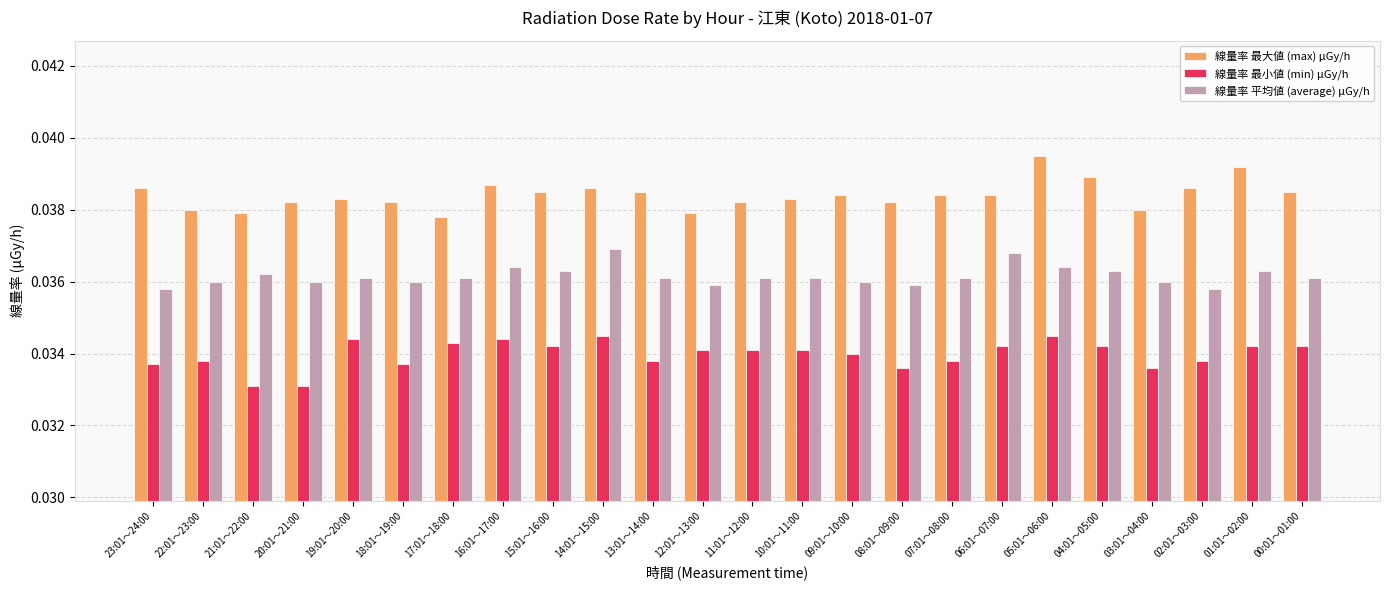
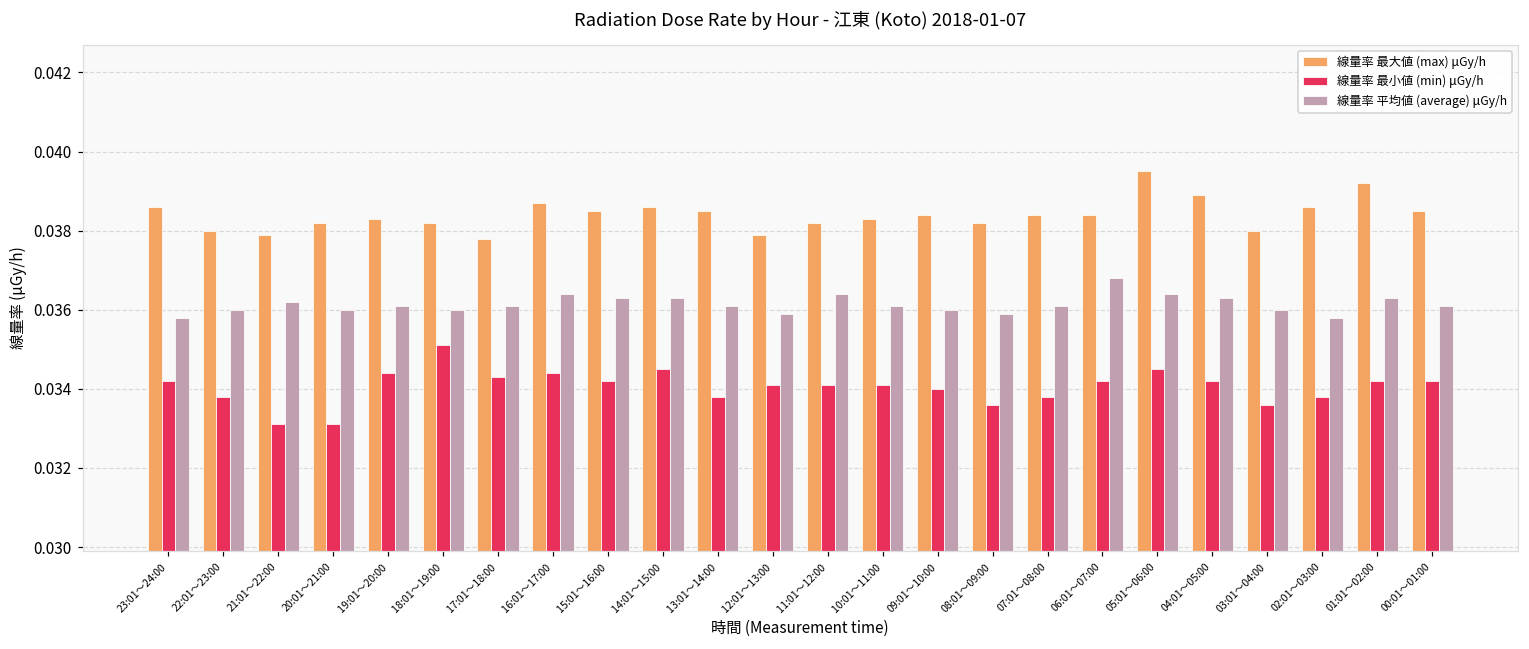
  {
    "線量率 最大値 (max) μGy/h": {
      "23:01～24:00": 0.0386,
      "22:01～23:00": 0.0380,
      "21:01～22:00": 0.0379,
      "20:01～21:00": 0.0382,
      "19:01～20:00": 0.0383,
      "18:01～19:00": 0.0382,
      "17:01～18:00": 0.0378,
      "16:01～17:00": 0.0387,
      "15:01～16:00": 0.0385,
      "14:01～15:00": 0.0386,
      "13:01～14:00": 0.0385,
      "12:01～13:00": 0.0379,
      "11:01～12:00": 0.0382,
      "10:01～11:00": 0.0383,
      "09:01～10:00": 0.0384,
      "08:01～09:00": 0.0382,
      "07:01～08:00": 0.0384,
      "06:01～07:00": 0.0384,
      "05:01～06:00": 0.0395,
      "04:01～05:00": 0.0389,
      "03:01～04:00": 0.0380,
      "02:01～03:00": 0.0386,
      "01:01～02:00": 0.0392,
      "00:01～01:00": 0.0385
    },
    "線量率 最小値 (min) μGy/h": {
-     "23:01～24:00": 0.0337,
+     "23:01～24:00": 0.0342,
      "22:01～23:00": 0.0338,
      "21:01～22:00": 0.0331,
      "20:01～21:00": 0.0331,
      "19:01～20:00": 0.0344,
-     "18:01～19:00": 0.0337,
+     "18:01～19:00": 0.0351,
      "17:01～18:00": 0.0343,
      "16:01～17:00": 0.0344,
      "15:01～16:00": 0.0342,
      "14:01～15:00": 0.0345,
      "13:01～14:00": 0.0338,
      "12:01～13:00": 0.0341,
      "11:01～12:00": 0.0341,
      "10:01～11:00": 0.0341,
      "09:01～10:00": 0.0340,
      "08:01～09:00": 0.0336,
      "07:01～08:00": 0.0338,
      "06:01～07:00": 0.0342,
      "05:01～06:00": 0.0345,
      "04:01～05:00": 0.0342,
      "03:01～04:00": 0.0336,
      "02:01～03:00": 0.0338,
      "01:01～02:00": 0.0342,
      "00:01～01:00": 0.0342
    },
    "線量率 平均値 (average) μGy/h": {
      "23:01～24:00": 0.0358,
      "22:01～23:00": 0.0360,
      "21:01～22:00": 0.0362,
      "20:01～21:00": 0.0360,
      "19:01～20:00": 0.0361,
      "18:01～19:00": 0.0360,
      "17:01～18:00": 0.0361,
      "16:01～17:00": 0.0364,
      "15:01～16:00": 0.0363,
-     "14:01～15:00": 0.0369,
+     "14:01～15:00": 0.0363,
      "13:01～14:00": 0.0361,
      "12:01～13:00": 0.0359,
-     "11:01～12:00": 0.0361,
+     "11:01～12:00": 0.0364,
      "10:01～11:00": 0.0361,
      "09:01～10:00": 0.0360,
      "08:01～09:00": 0.0359,
      "07:01～08:00": 0.0361,
      "06:01～07:00": 0.0368,
      "05:01～06:00": 0.0364,
      "04:01～05:00": 0.0363,
      "03:01～04:00": 0.0360,
      "02:01～03:00": 0.0358,
      "01:01～02:00": 0.0363,
      "00:01～01:00": 0.0361
    }
  }
